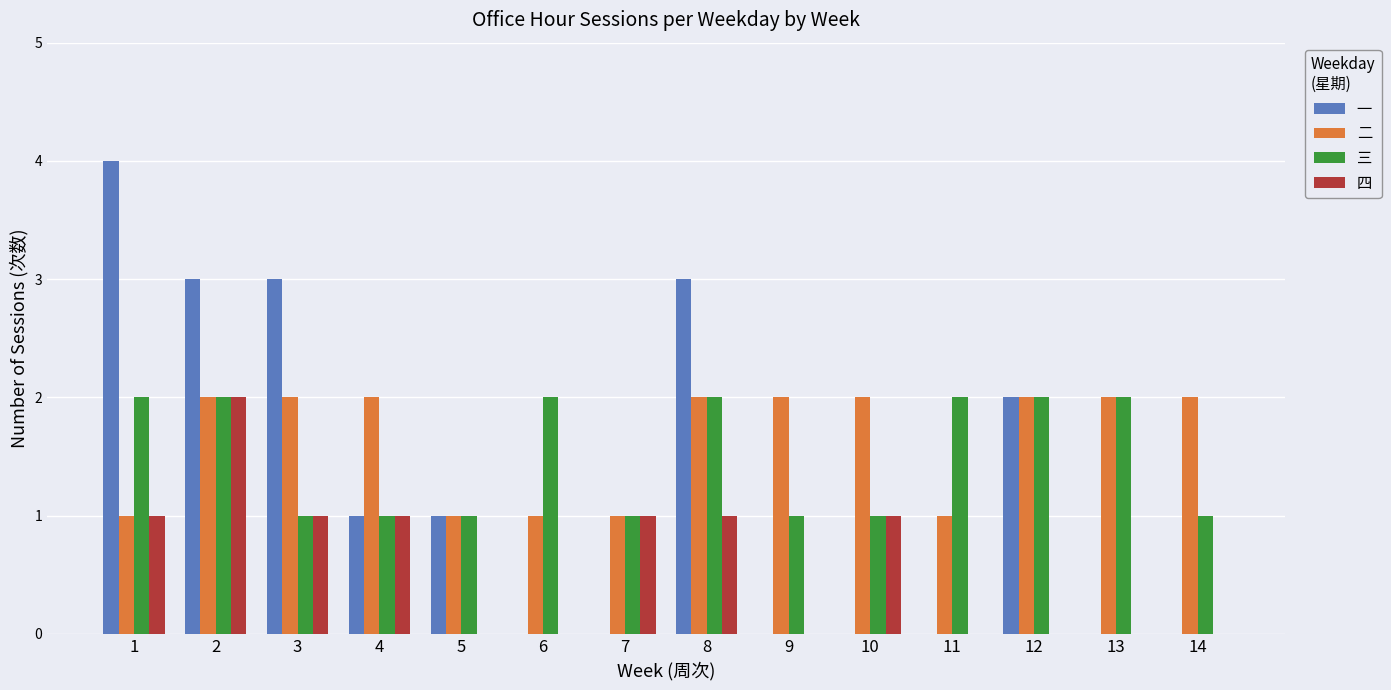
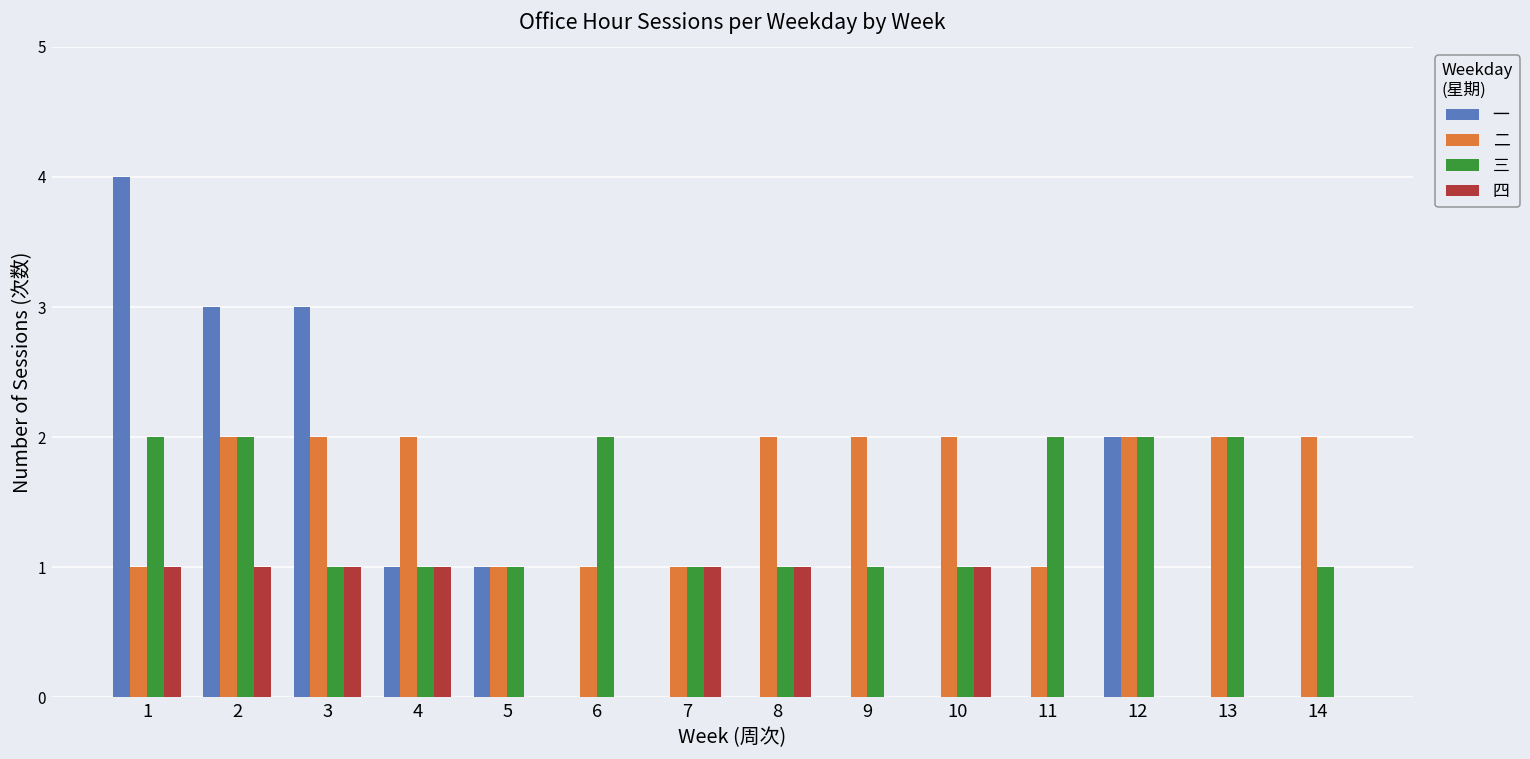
  {
    "一": {
      "1": 4,
      "2": 3,
      "3": 3,
      "4": 1,
      "5": 1,
      "6": 0,
      "7": 0,
-     "8": 3,
+     "8": 0,
      "9": 0,
      "10": 0,
      "11": 0,
      "12": 2,
      "13": 0,
      "14": 0
    },
    "二": {
      "1": 1,
      "2": 2,
      "3": 2,
      "4": 2,
      "5": 1,
      "6": 1,
      "7": 1,
      "8": 2,
      "9": 2,
      "10": 2,
      "11": 1,
      "12": 2,
      "13": 2,
      "14": 2
    },
    "三": {
      "1": 2,
      "2": 2,
      "3": 1,
      "4": 1,
      "5": 1,
      "6": 2,
      "7": 1,
-     "8": 2,
+     "8": 1,
      "9": 1,
      "10": 1,
      "11": 2,
      "12": 2,
      "13": 2,
      "14": 1
    },
    "四": {
      "1": 1,
-     "2": 2,
+     "2": 1,
      "3": 1,
      "4": 1,
      "5": 0,
      "6": 0,
      "7": 1,
      "8": 1,
      "9": 0,
      "10": 1,
      "11": 0,
      "12": 0,
      "13": 0,
      "14": 0
    }
  }
